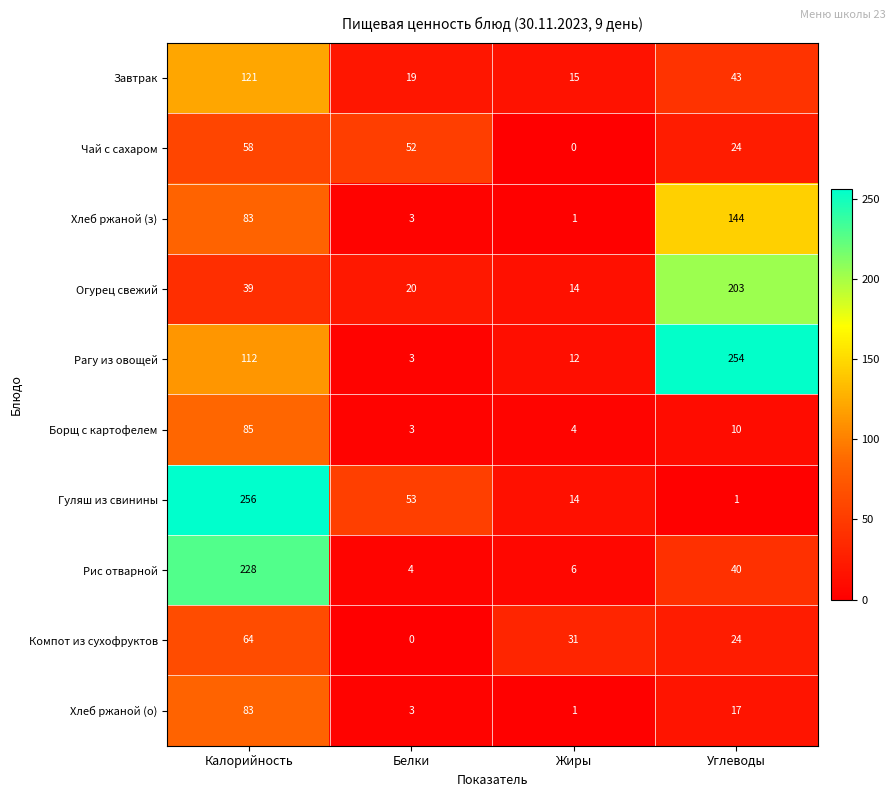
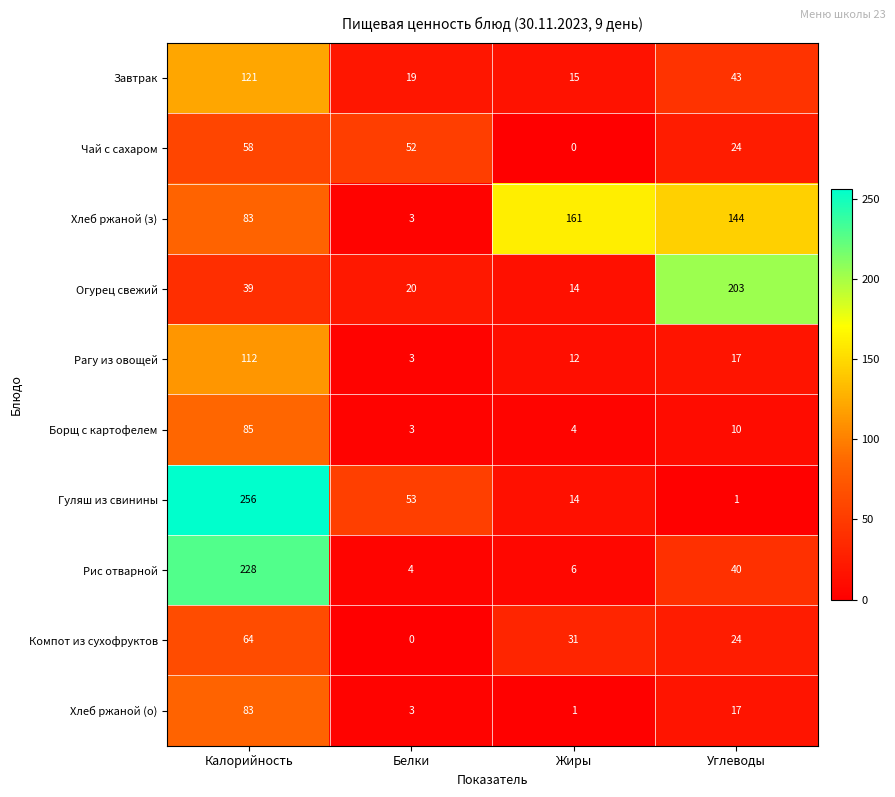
  {
    "Завтрак": {
      "Калорийность": 121,
      "Белки": 19,
      "Жиры": 15,
      "Углеводы": 43
    },
    "Чай с сахаром": {
      "Калорийность": 58,
      "Белки": 52,
      "Жиры": 0,
      "Углеводы": 24
    },
    "Хлеб ржаной (з)": {
      "Калорийность": 83,
      "Белки": 3,
-     "Жиры": 1,
+     "Жиры": 161,
      "Углеводы": 144
    },
    "Огурец свежий": {
      "Калорийность": 39,
      "Белки": 20,
      "Жиры": 14,
      "Углеводы": 203
    },
    "Рагу из овощей": {
      "Калорийность": 112,
      "Белки": 3,
      "Жиры": 12,
-     "Углеводы": 254
+     "Углеводы": 17
    },
    "Борщ с картофелем": {
      "Калорийность": 85,
      "Белки": 3,
      "Жиры": 4,
      "Углеводы": 10
    },
    "Гуляш из свинины": {
      "Калорийность": 256,
      "Белки": 53,
      "Жиры": 14,
      "Углеводы": 1
    },
    "Рис отварной": {
      "Калорийность": 228,
      "Белки": 4,
      "Жиры": 6,
      "Углеводы": 40
    },
    "Компот из сухофруктов": {
      "Калорийность": 64,
      "Белки": 0,
      "Жиры": 31,
      "Углеводы": 24
    },
    "Хлеб ржаной (о)": {
      "Калорийность": 83,
      "Белки": 3,
      "Жиры": 1,
      "Углеводы": 17
    }
  }
